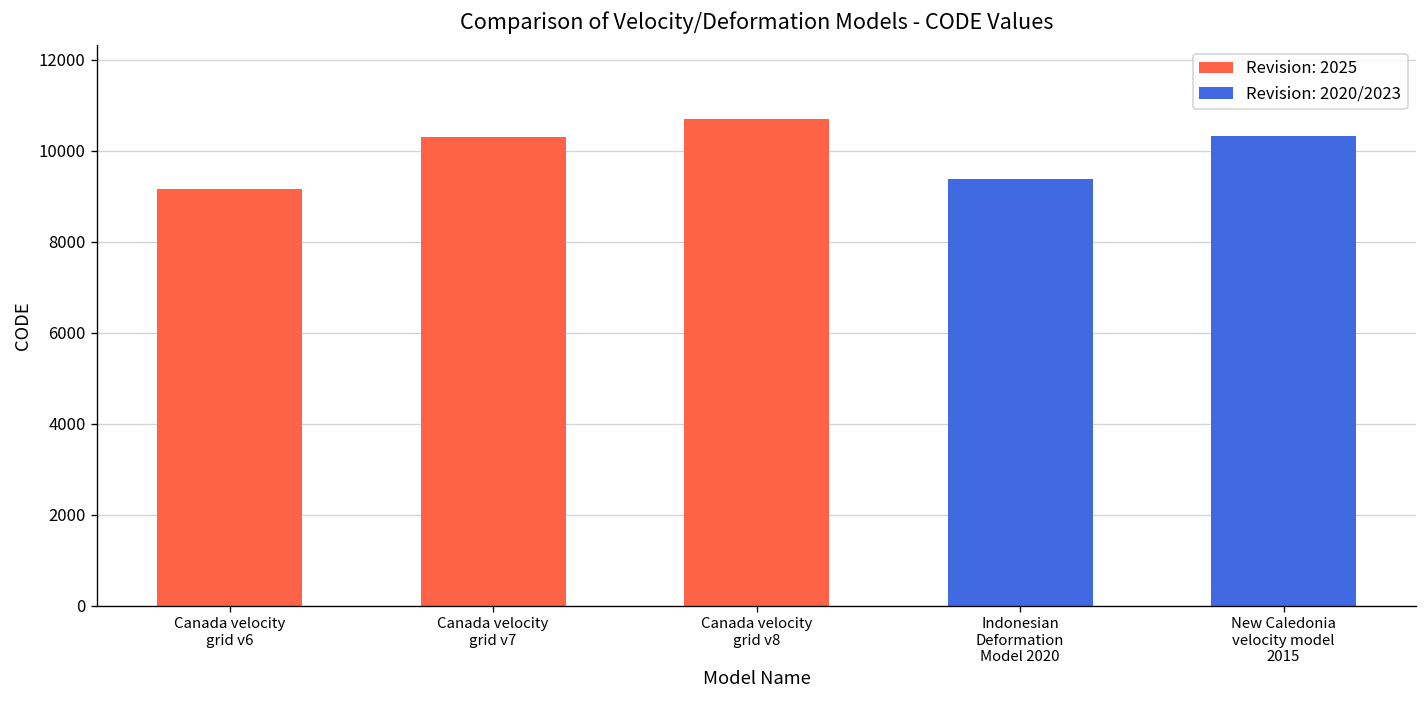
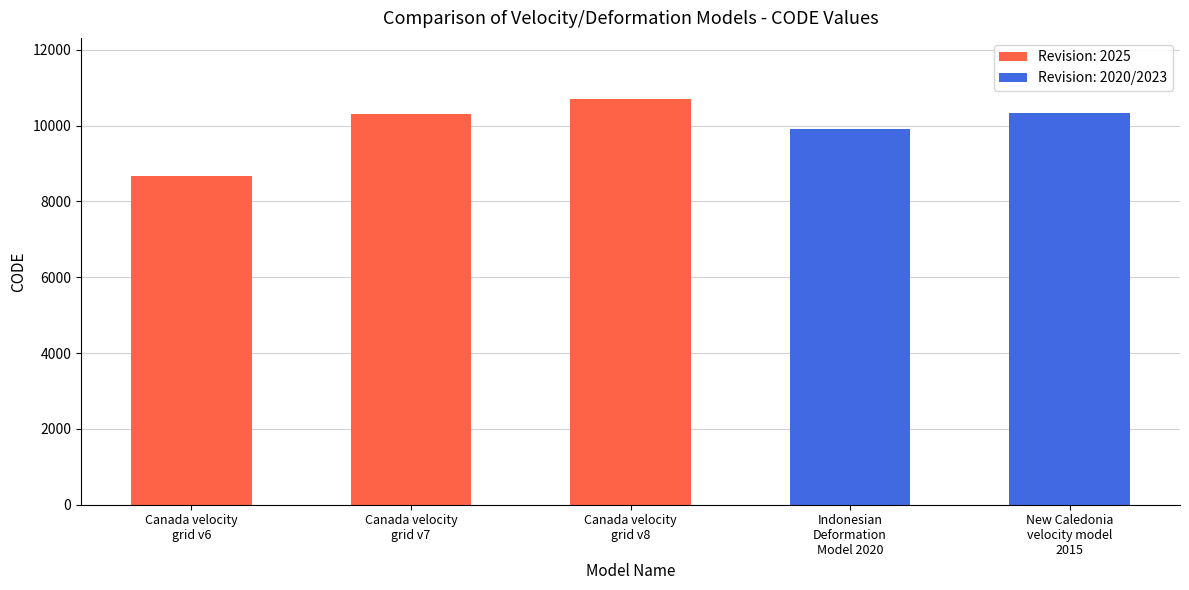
  {
-   "Canada velocity grid v6": 9100,
+   "Canada velocity grid v6": 8700,
    "Canada velocity grid v7": 10300,
    "Canada velocity grid v8": 10700,
-   "Indonesian Deformation Model 2020": 9400,
+   "Indonesian Deformation Model 2020": 9900,
    "New Caledonia velocity model 2015": 10300
  }
